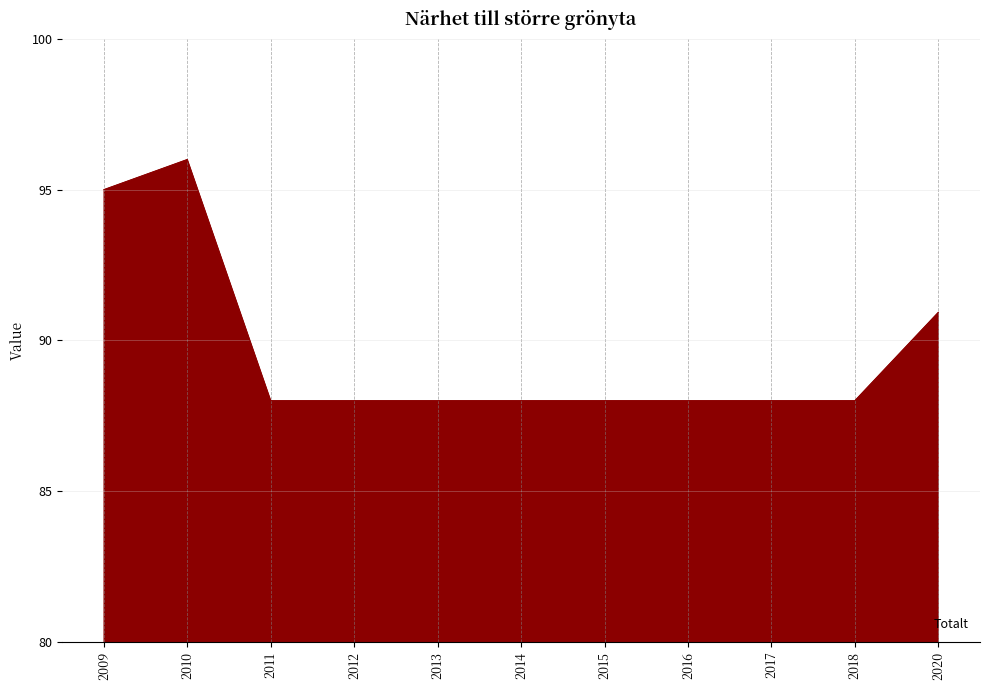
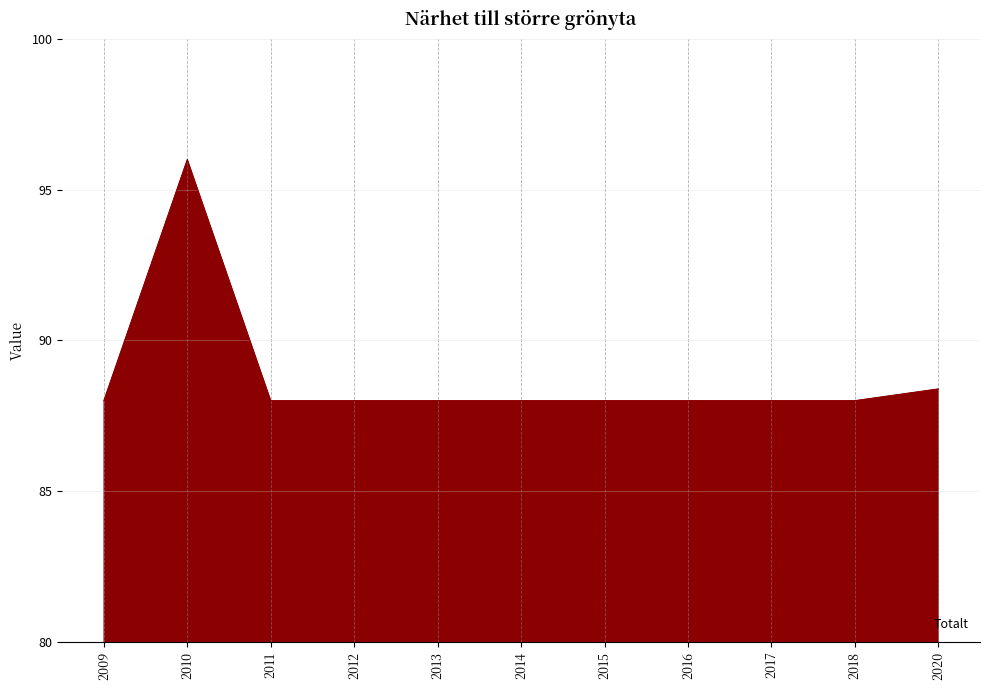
  {
-   "2009": 95,
+   "2009": 88,
    "2010": 96.0,
    "2011": 88.0,
    "2012": 88.0,
    "2013": 88.0,
    "2014": 88.0,
    "2015": 88.0,
    "2016": 88.0,
    "2017": 88.0,
    "2018": 88.0,
-   "2020": 90.9
+   "2020": 88.4
  }
